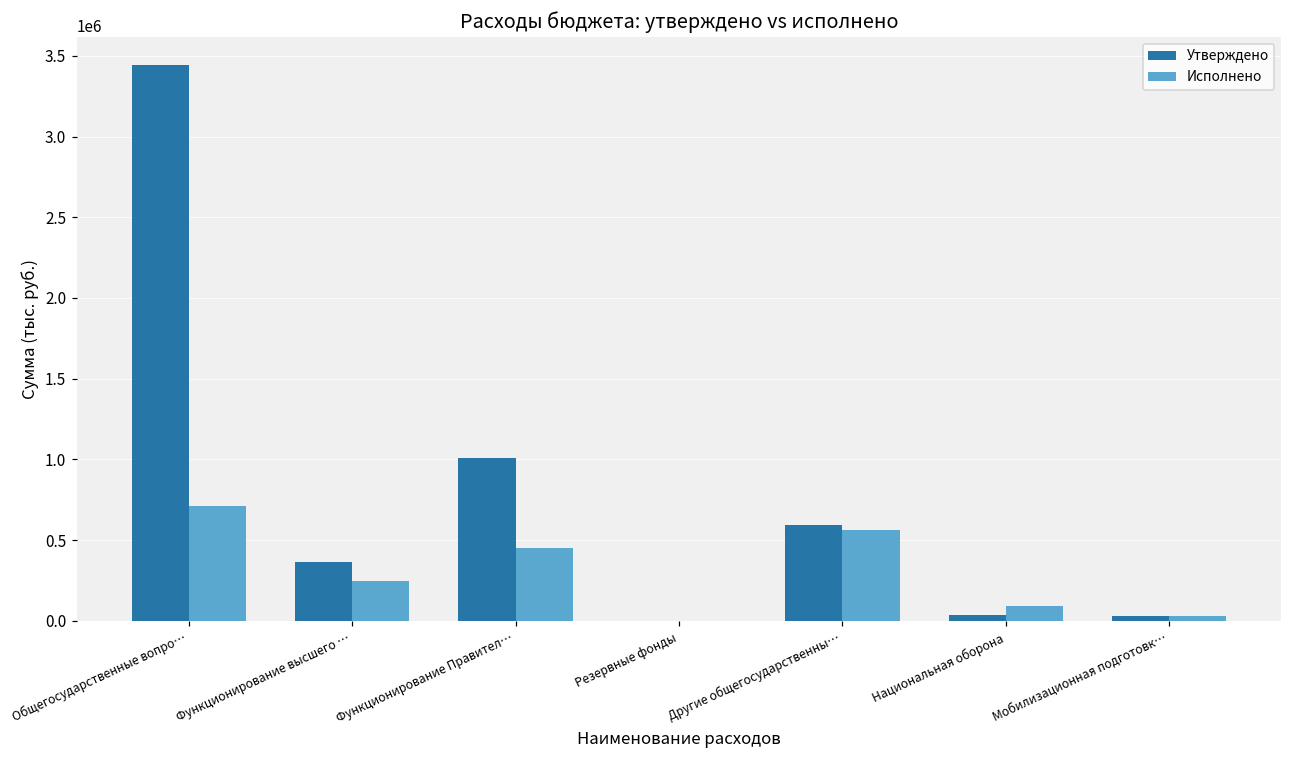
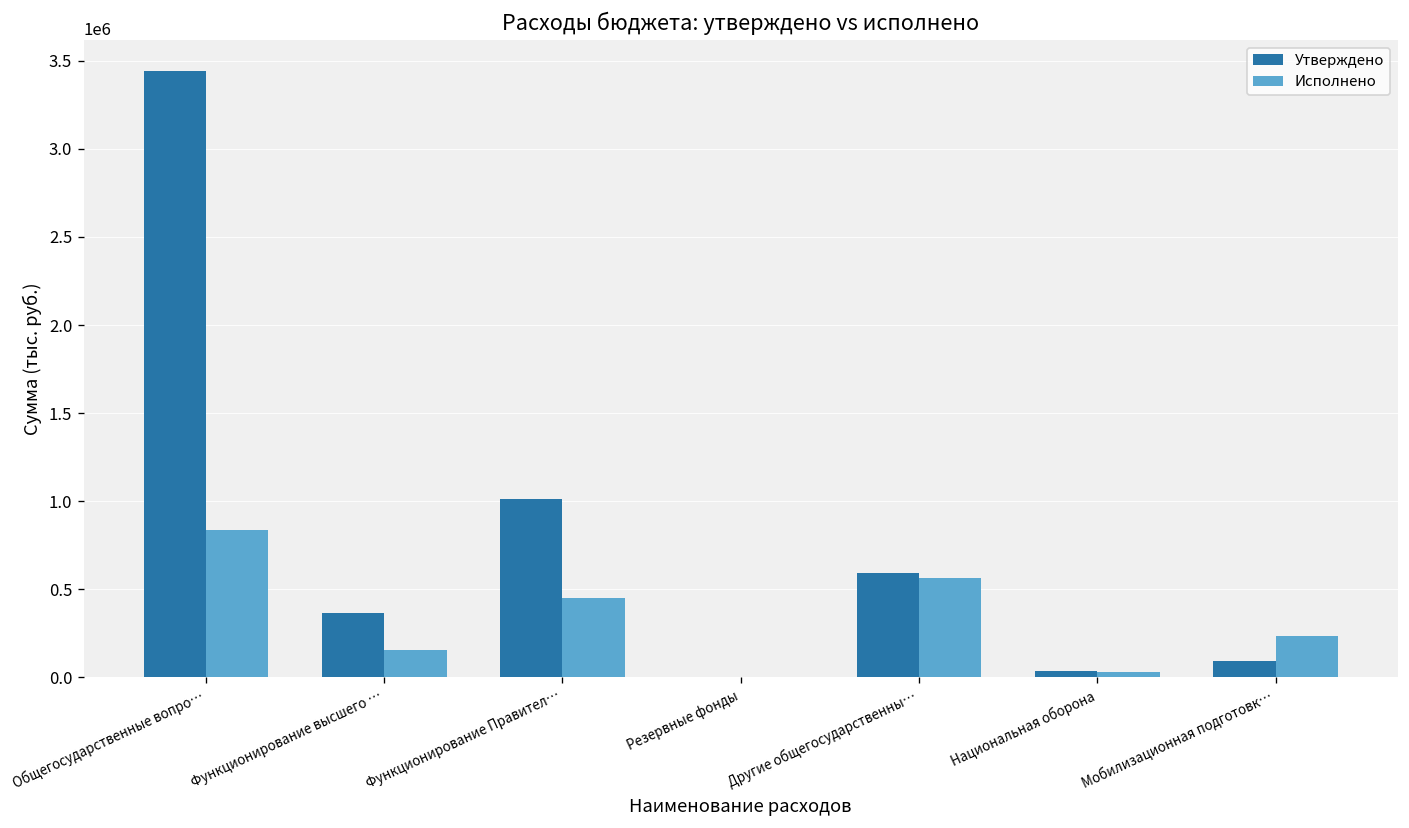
  {
    "Утверждено": {
      "Общегосударственные вопро…": 3440000,
      "Функционирование высшего …": 360000,
      "Функционирование Правител…": 1010000,
      "Другие общегосударственны…": 590000,
      "Национальная оборона": 40000,
-     "Мобилизационная подготовк…": 30000
+     "Мобилизационная подготовк…": 90000
    },
    "Исполнено": {
-     "Общегосударственные вопро…": 710000,
-     "Функционирование высшего …": 250000,
+     "Общегосударственные вопро…": 840000,
+     "Функционирование высшего …": 160000,
      "Функционирование Правител…": 450000,
      "Резервные фонды": 0,
      "Другие общегосударственны…": 560000,
-     "Национальная оборона": 90000,
-     "Мобилизационная подготовк…": 30000
+     "Национальная оборона": 30000,
+     "Мобилизационная подготовк…": 230000
    }
  }
